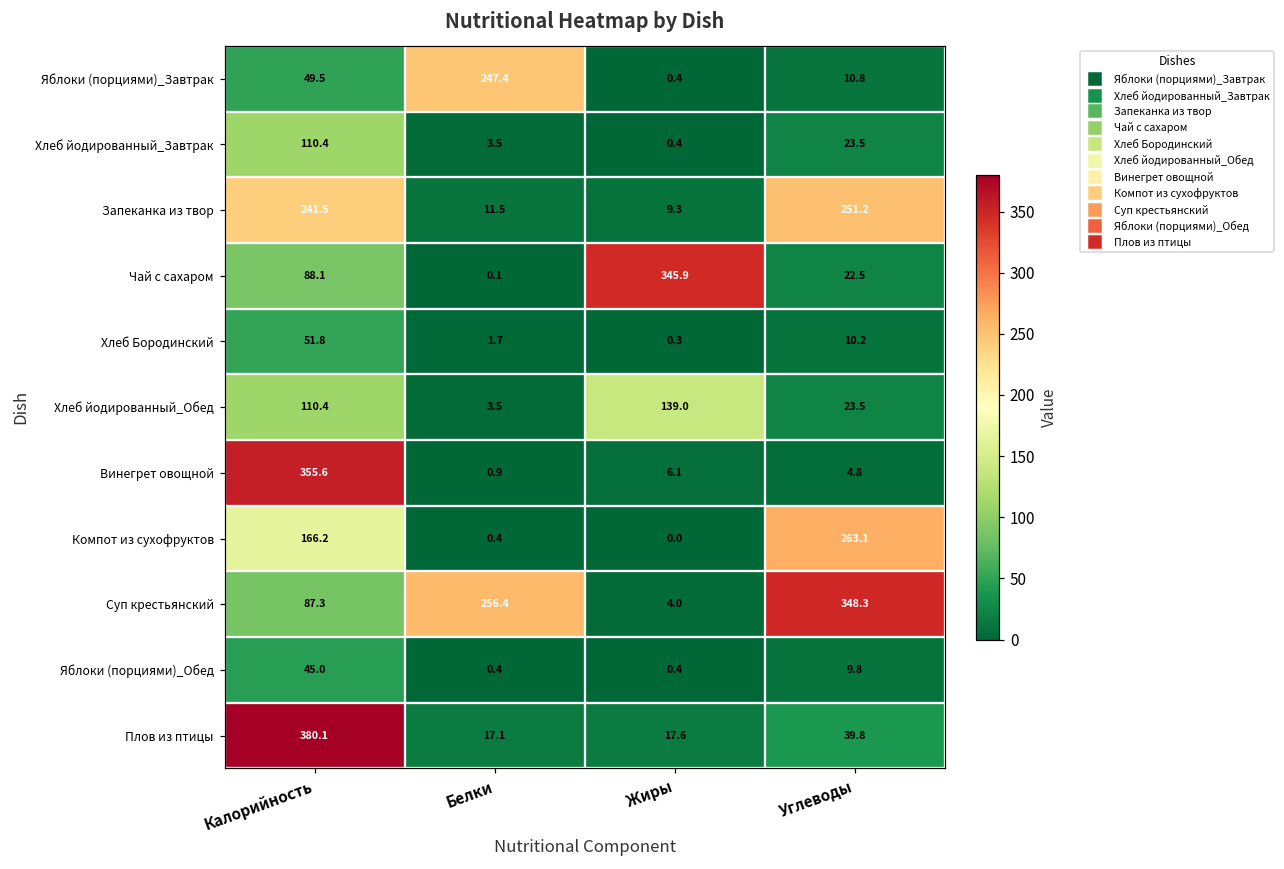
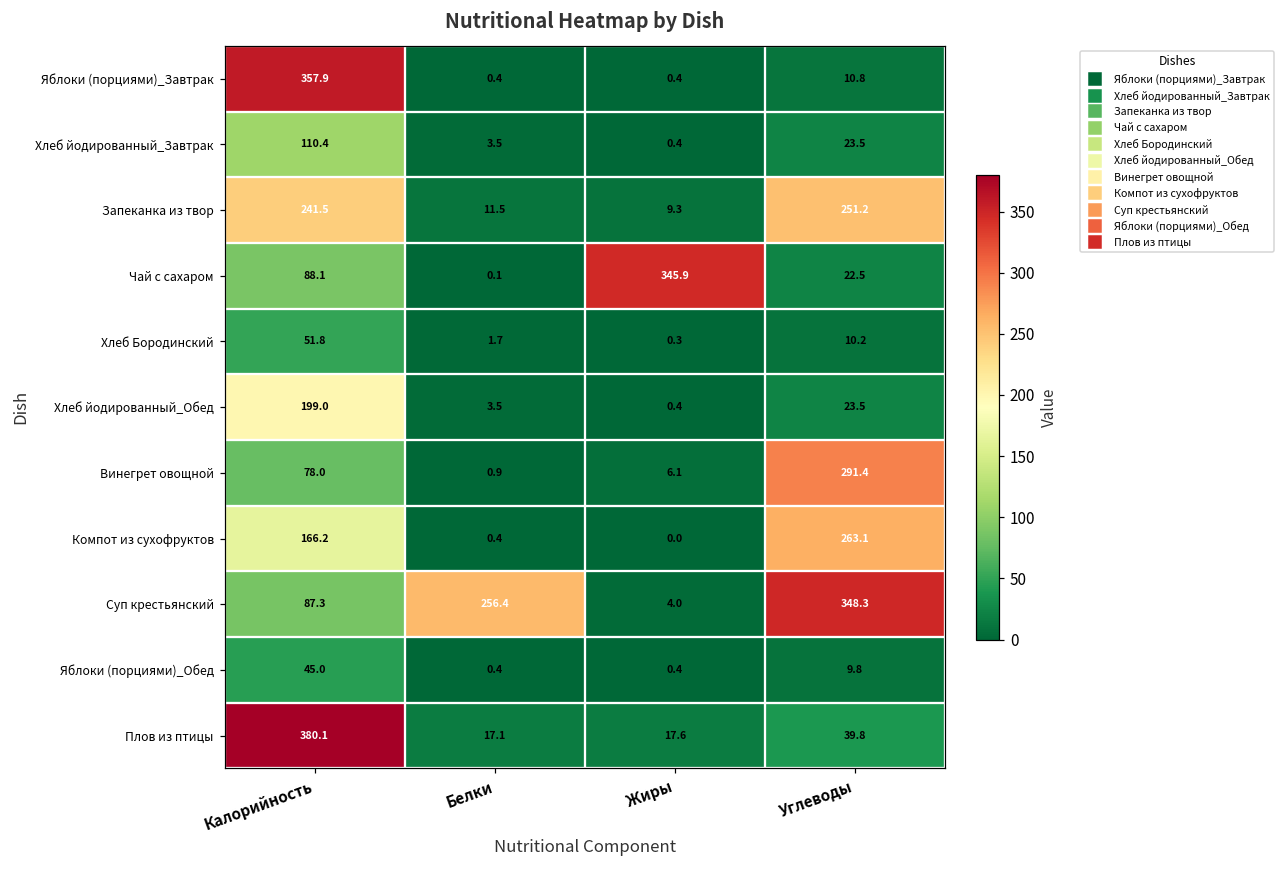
  {
    "Яблоки (порциями)_Завтрак": {
-     "Калорийность": 49.5,
-     "Белки": 247.4,
+     "Калорийность": 357.9,
+     "Белки": 0.4,
      "Жиры": 0.4,
      "Углеводы": 10.8
    },
    "Хлеб йодированный_Завтрак": {
      "Калорийность": 110.4,
      "Белки": 3.5,
      "Жиры": 0.4,
      "Углеводы": 23.5
    },
    "Запеканка из твор": {
      "Калорийность": 241.5,
      "Белки": 11.5,
      "Жиры": 9.3,
      "Углеводы": 251.2
    },
    "Чай с сахаром": {
      "Калорийность": 88.1,
      "Белки": 0.1,
      "Жиры": 345.9,
      "Углеводы": 22.5
    },
    "Хлеб Бородинский": {
      "Калорийность": 51.8,
      "Белки": 1.7,
      "Жиры": 0.3,
      "Углеводы": 10.2
    },
    "Хлеб йодированный_Обед": {
-     "Калорийность": 110.4,
+     "Калорийность": 199.0,
      "Белки": 3.5,
-     "Жиры": 139.0,
+     "Жиры": 0.4,
      "Углеводы": 23.5
    },
    "Винегрет овощной": {
-     "Калорийность": 355.6,
+     "Калорийность": 78.0,
      "Белки": 0.9,
      "Жиры": 6.1,
-     "Углеводы": 4.8
+     "Углеводы": 291.4
    },
    "Компот из сухофруктов": {
      "Калорийность": 166.2,
      "Белки": 0.4,
      "Жиры": 0.0,
      "Углеводы": 263.1
    },
    "Суп крестьянский": {
      "Калорийность": 87.3,
      "Белки": 256.4,
      "Жиры": 4.0,
      "Углеводы": 348.3
    },
    "Яблоки (порциями)_Обед": {
      "Калорийность": 45.0,
      "Белки": 0.4,
      "Жиры": 0.4,
      "Углеводы": 9.8
    },
    "Плов из птицы": {
      "Калорийность": 380.1,
      "Белки": 17.1,
      "Жиры": 17.6,
      "Углеводы": 39.8
    }
  }
